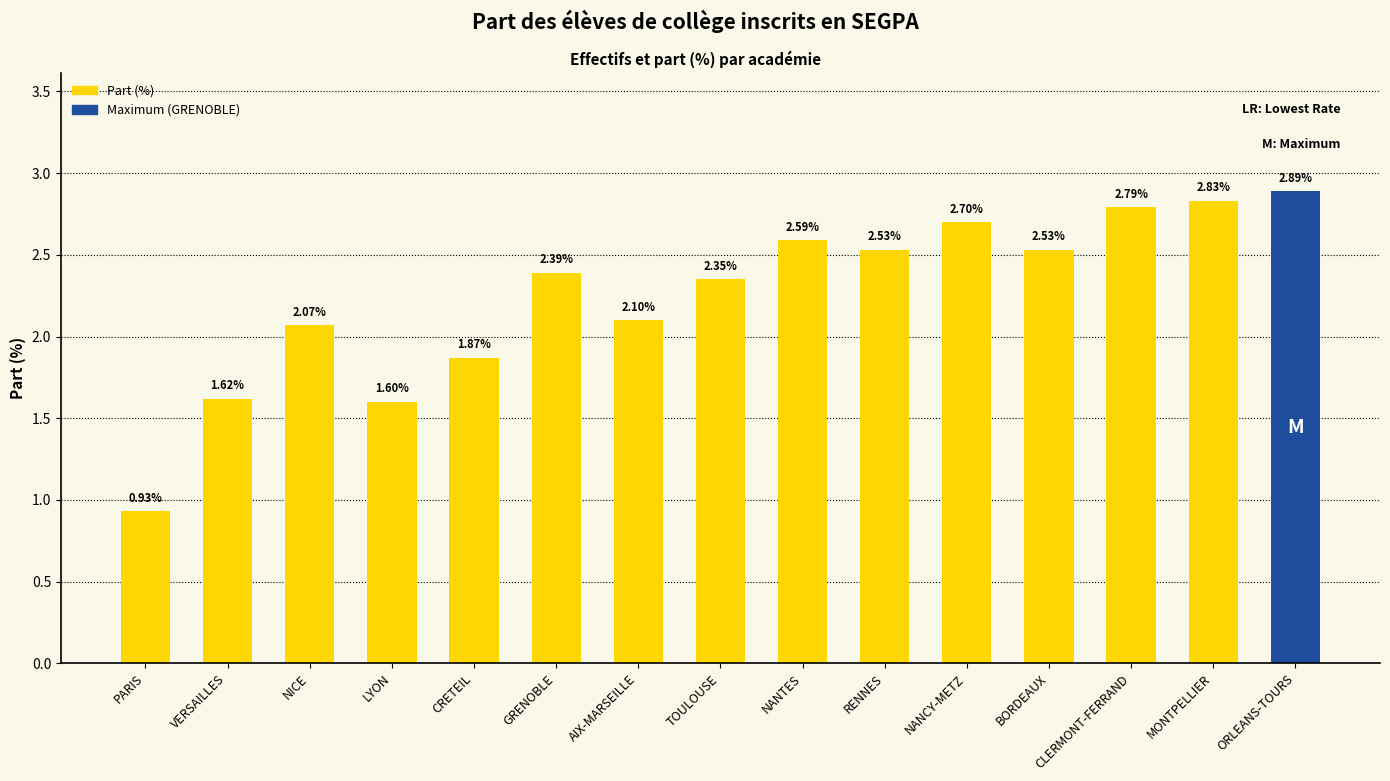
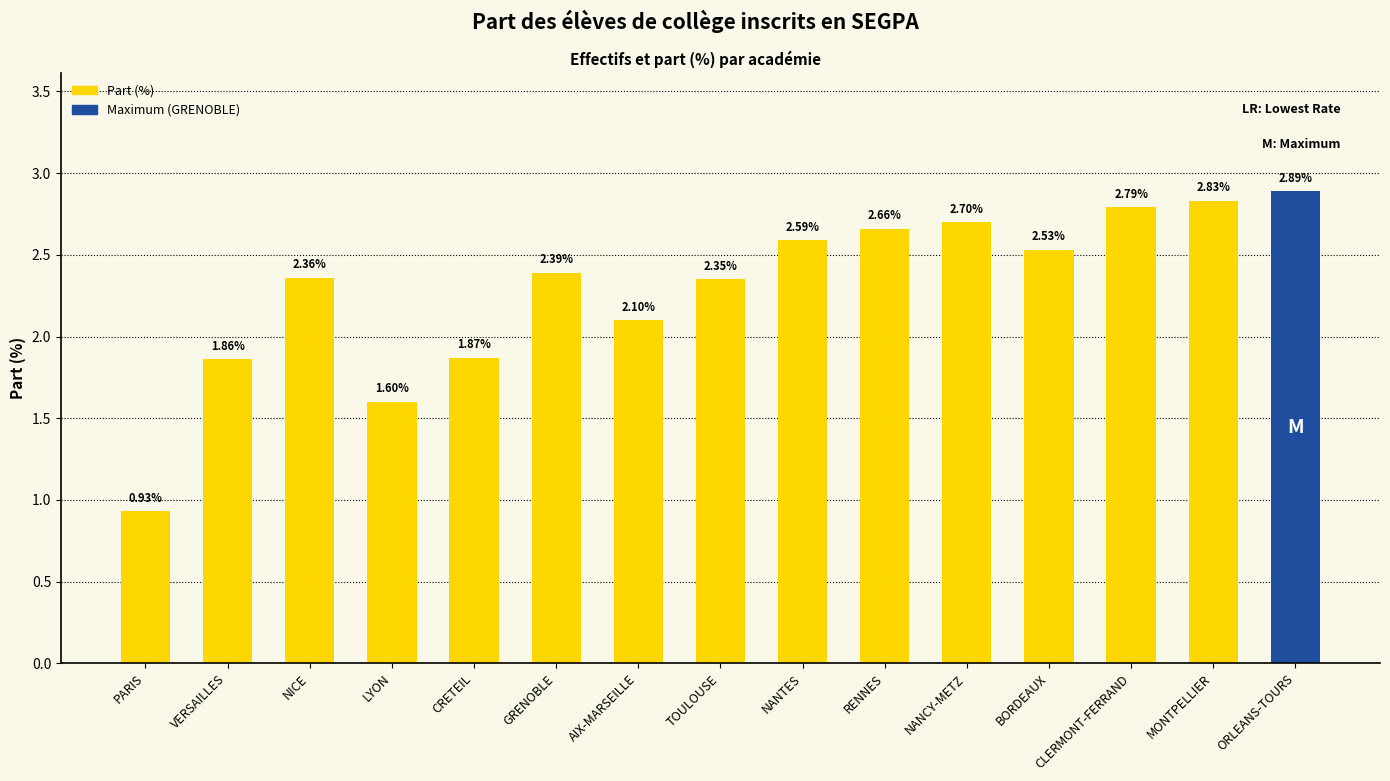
  {
    "PARIS": "0.93%",
-   "VERSAILLES": "1.62%",
-   "NICE": "2.07%",
+   "VERSAILLES": "1.86%",
+   "NICE": "2.36%",
    "LYON": "1.60%",
    "CRETEIL": "1.87%",
    "GRENOBLE": "2.39%",
    "AIX-MARSEILLE": "2.10%",
    "TOULOUSE": "2.35%",
    "NANTES": "2.59%",
-   "RENNES": "2.53%",
+   "RENNES": "2.66%",
    "NANCY-METZ": "2.70%",
    "BORDEAUX": "2.53%",
    "CLERMONT-FERRAND": "2.79%",
    "MONTPELLIER": "2.83%",
    "ORLEANS-TOURS": "2.89%"
  }
